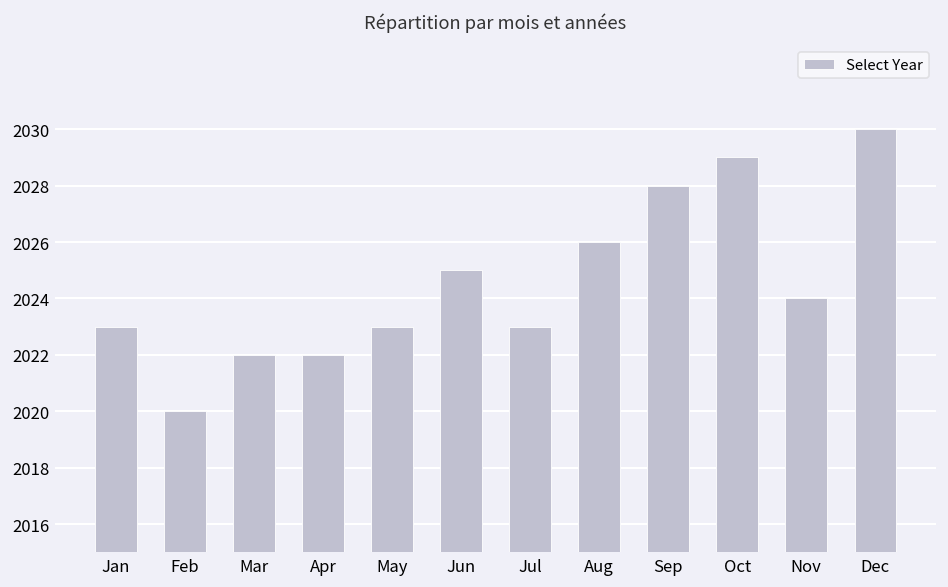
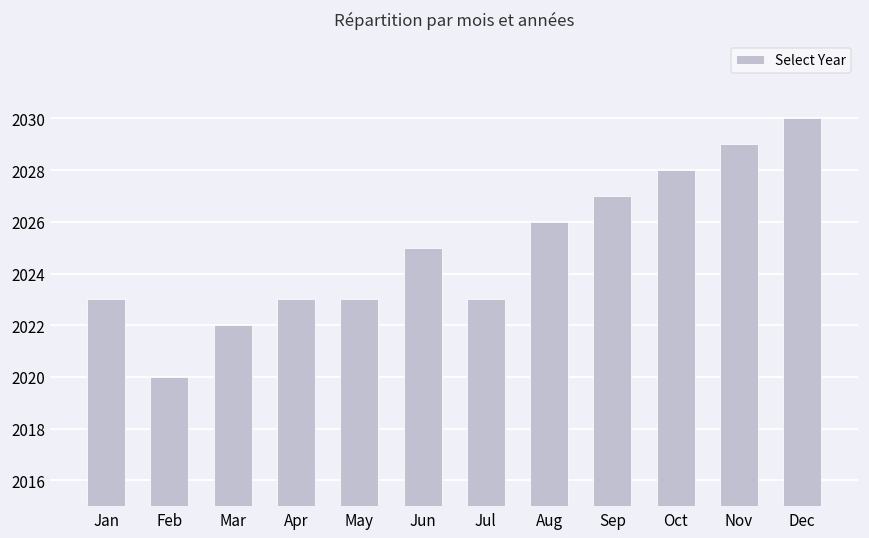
  {
    "Jan": 2023,
    "Feb": 2020,
    "Mar": 2022,
-   "Apr": 2022,
+   "Apr": 2023,
    "May": 2023,
    "Jun": 2025,
    "Jul": 2023,
    "Aug": 2026,
-   "Sep": 2028,
-   "Oct": 2029,
-   "Nov": 2024,
+   "Sep": 2027,
+   "Oct": 2028,
+   "Nov": 2029,
    "Dec": 2030
  }
